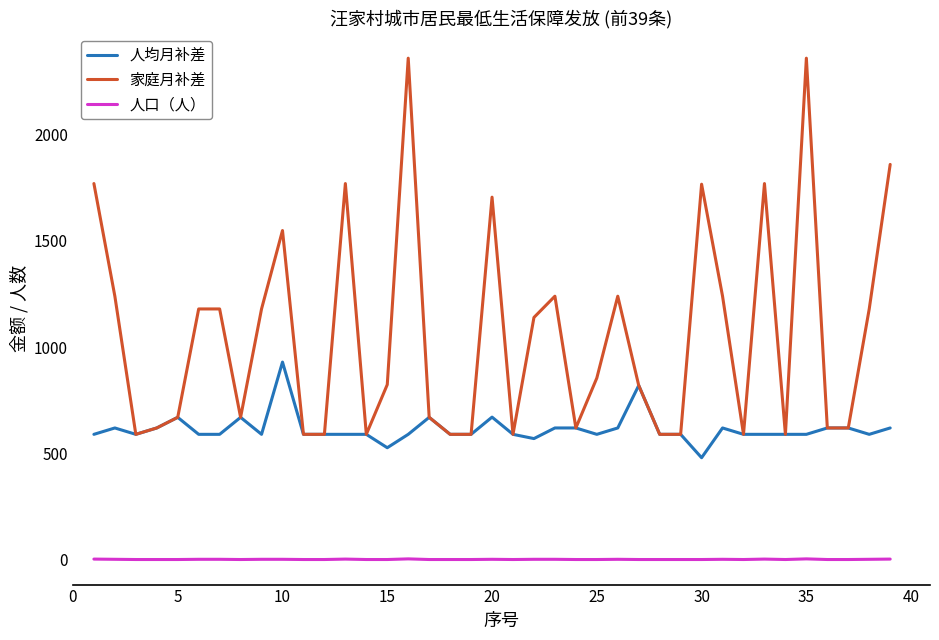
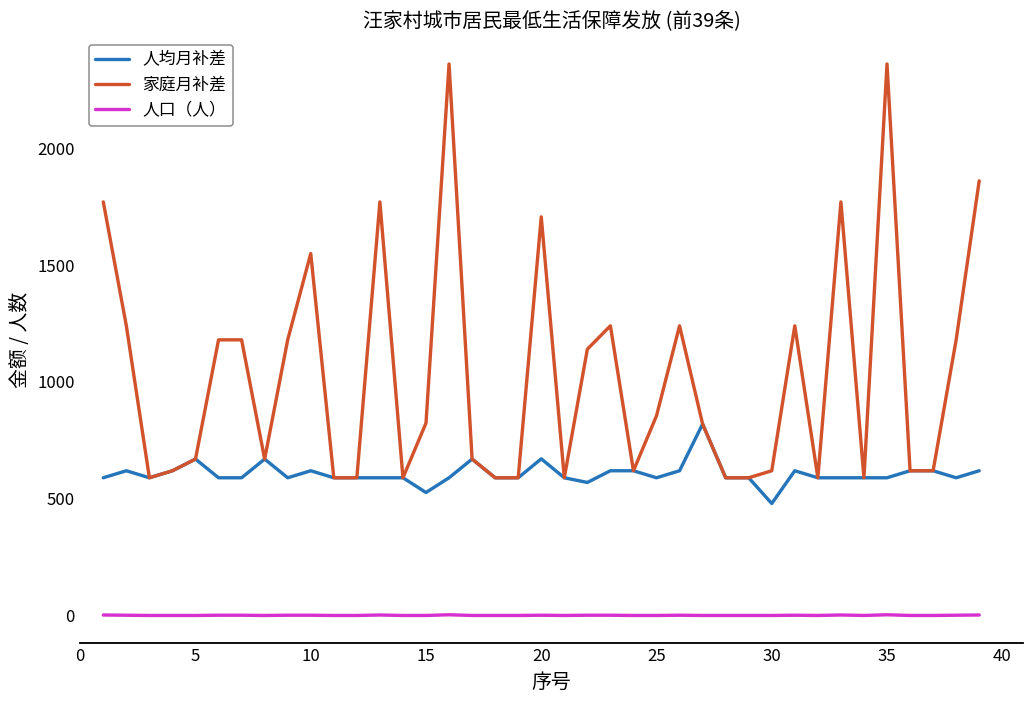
  {
    "人均月补差": {
-     "10": 930,
+     "10": 620,
      "15": 530,
      "20": 670,
      "25": 590,
      "30": 480,
      "35": 590
    },
    "家庭月补差": {
      "10": 1550,
      "15": 820,
      "20": 1710,
      "25": 860,
-     "30": 1770,
+     "30": 620,
      "35": 2360
    },
    "人口（人）": {
      "5": 0,
      "10": 0,
      "15": 0,
      "20": 0,
      "25": 0,
      "30": 0,
      "35": 0
    }
  }
